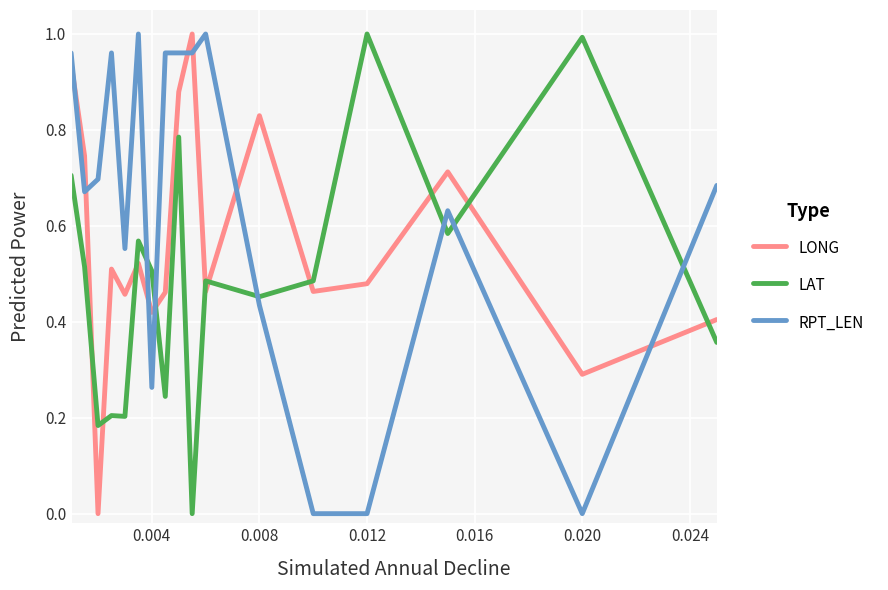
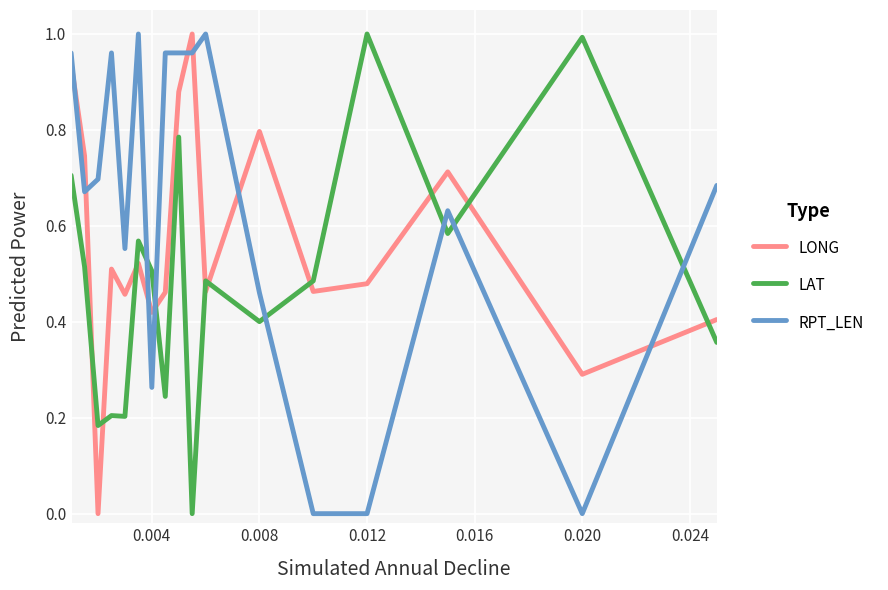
  {
    "LONG": {
      "0.004": 0.42,
-     "0.008": 0.83,
+     "0.008": 0.80,
      "0.012": 0.48,
      "0.020": 0.29
    },
    "LAT": {
      "0.004": 0.51,
-     "0.008": 0.45,
+     "0.008": 0.40,
      "0.012": 1.00,
      "0.020": 0.99
    },
    "RPT_LEN": {
      "0.004": 0.26,
-     "0.008": 0.43,
+     "0.008": 0.46,
      "0.012": 0.00,
      "0.020": 0.00
    }
  }
